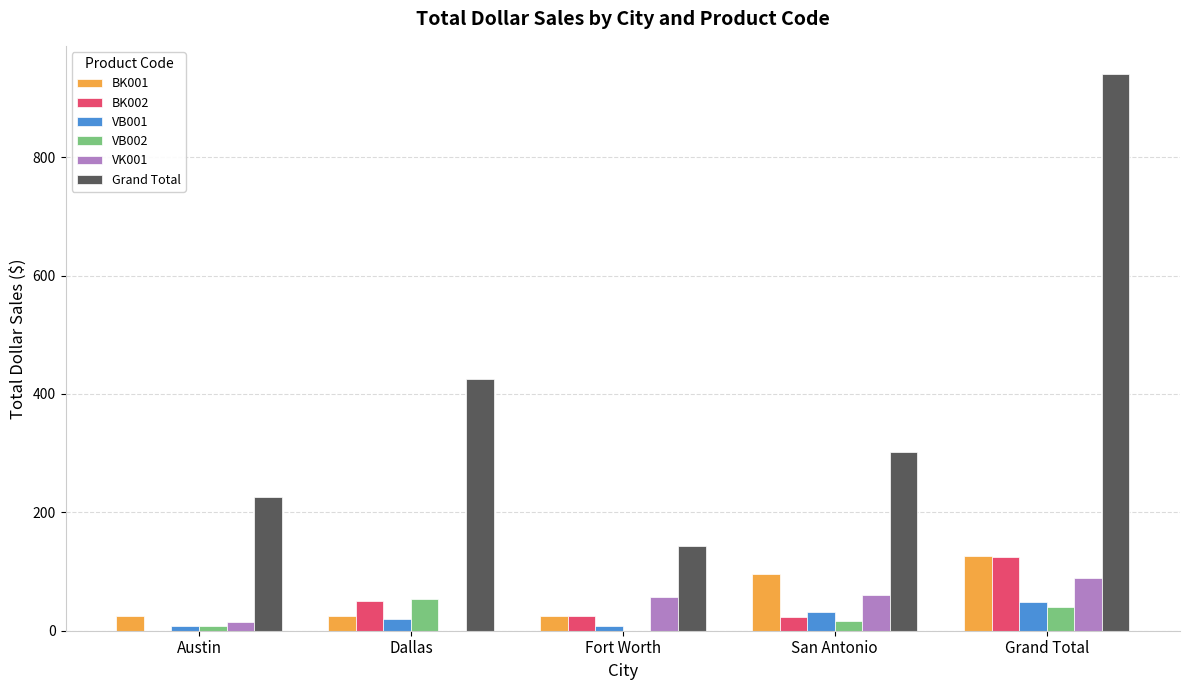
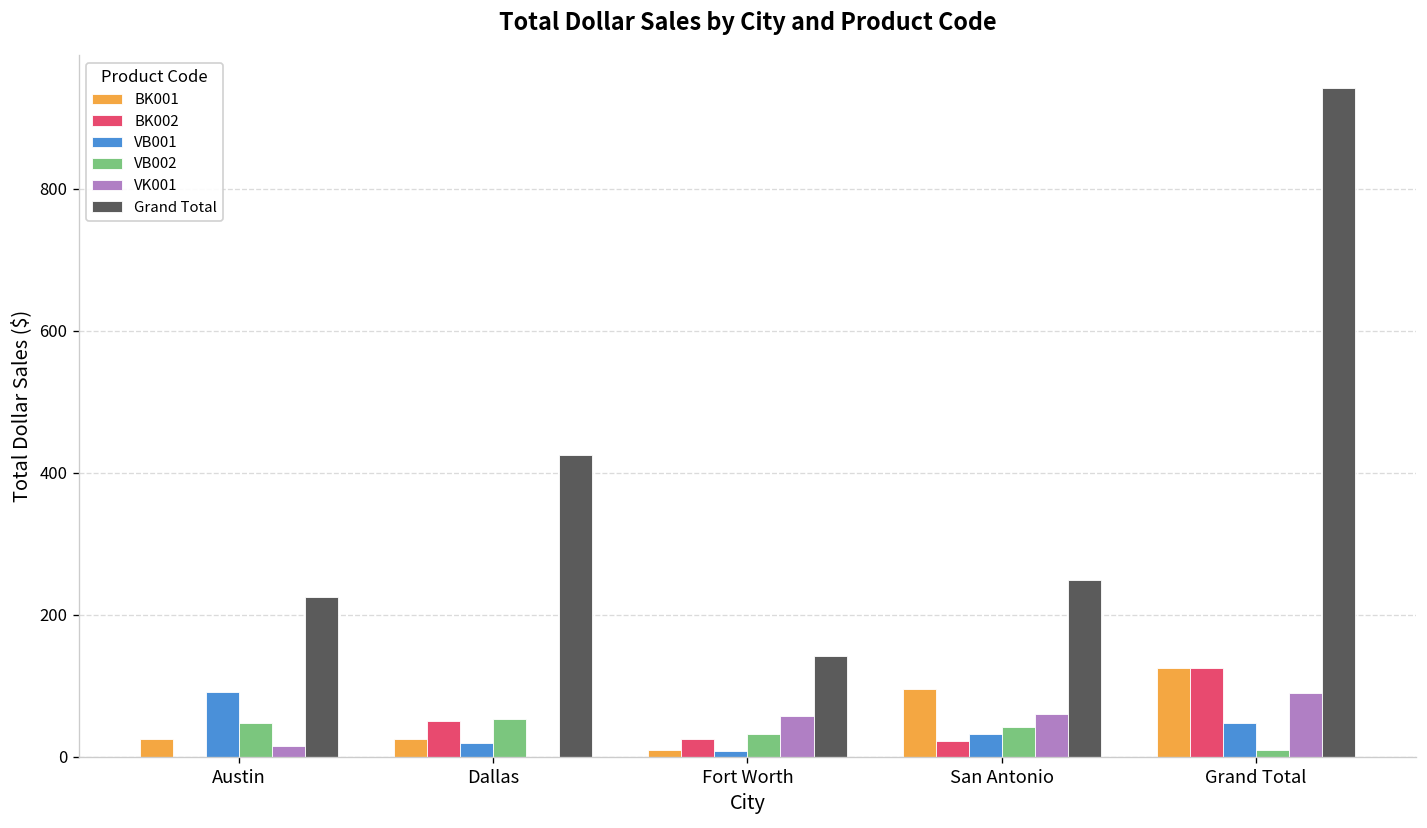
  {
    "BK001": {
      "Austin": 20,
      "Dallas": 20,
-     "Fort Worth": 20,
+     "Fort Worth": 10,
      "San Antonio": 100,
      "Grand Total": 130
    },
    "BK002": {
      "Austin": 0,
      "Dallas": 50,
      "Fort Worth": 20,
      "San Antonio": 20,
      "Grand Total": 120
    },
    "VB001": {
-     "Austin": 10,
+     "Austin": 90,
      "Dallas": 20,
      "Fort Worth": 10,
      "San Antonio": 30,
      "Grand Total": 50
    },
    "VB002": {
-     "Austin": 10,
+     "Austin": 50,
      "Dallas": 50,
-     "Fort Worth": 0,
-     "San Antonio": 20,
-     "Grand Total": 40
+     "Fort Worth": 30,
+     "San Antonio": 40,
+     "Grand Total": 10
    },
    "VK001": {
      "Austin": 10,
      "Dallas": 0,
      "Fort Worth": 60,
      "San Antonio": 60,
      "Grand Total": 90
    },
    "Grand Total": {
      "Austin": 230,
      "Dallas": 430,
      "Fort Worth": 140,
-     "San Antonio": 300,
+     "San Antonio": 250,
      "Grand Total": 940
    }
  }
